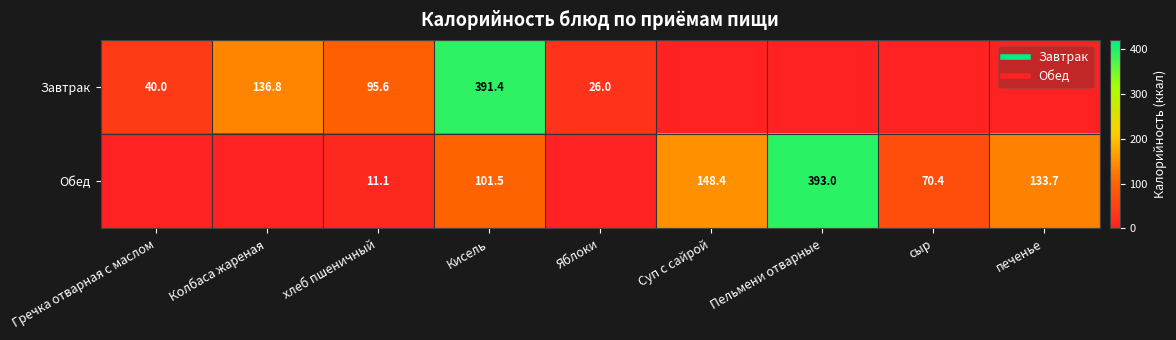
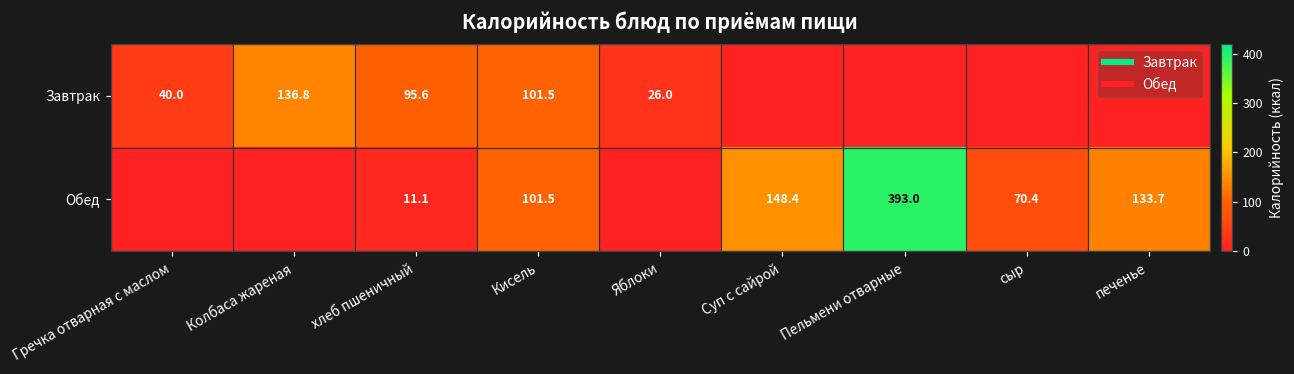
  {
    "Завтрак": {
      "Гречка отварная с маслом": 40.0,
      "Колбаса жареная": 136.8,
      "хлеб пшеничный": 95.6,
-     "Кисель": 391.4,
+     "Кисель": 101.5,
      "Яблоки": 26.0
    },
    "Обед": {
      "хлеб пшеничный": 11.1,
      "Кисель": 101.5,
      "Суп с сайрой": 148.4,
      "Пельмени отварные": 393.0,
      "сыр": 70.4,
      "печенье": 133.7
    }
  }
